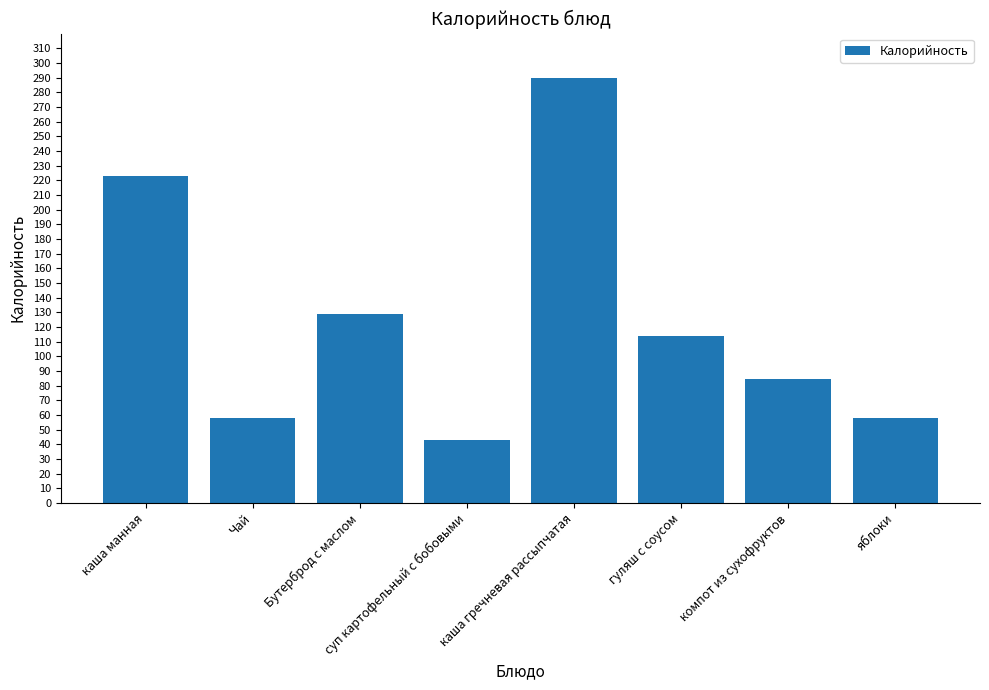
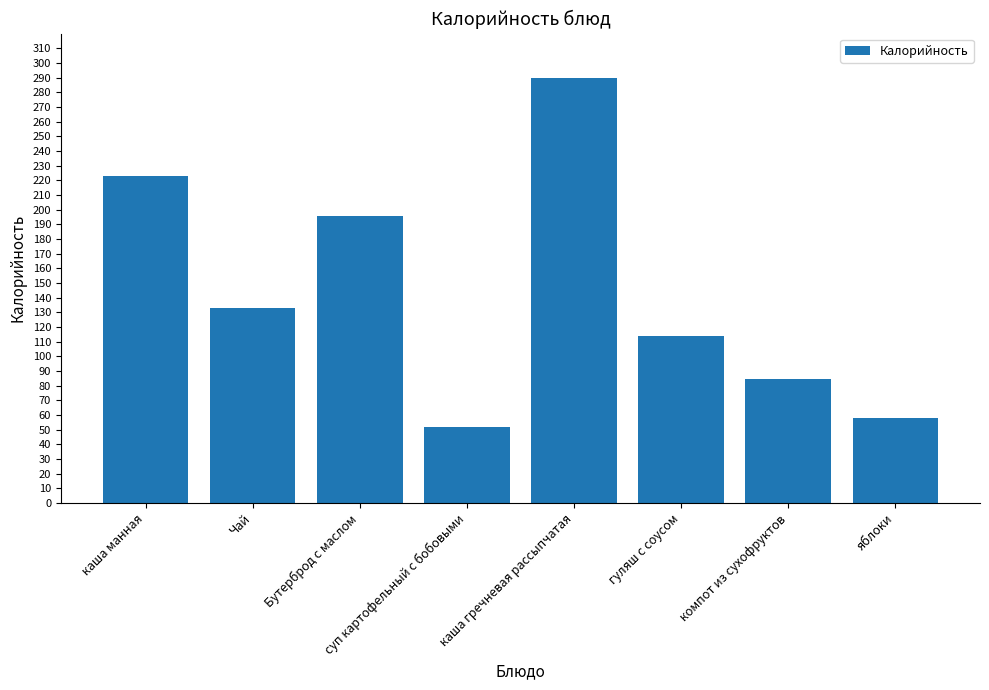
  {
    "каша манная": 223,
-   "Чай": 58,
-   "Бутерброд с маслом": 129,
-   "суп картофельный с бобовыми": 43,
+   "Чай": 133,
+   "Бутерброд с маслом": 196,
+   "суп картофельный с бобовыми": 52,
    "каша гречневая рассыпчатая": 290,
    "гуляш с соусом": 114,
    "компот из сухофруктов": 84,
    "яблоки": 58
  }
